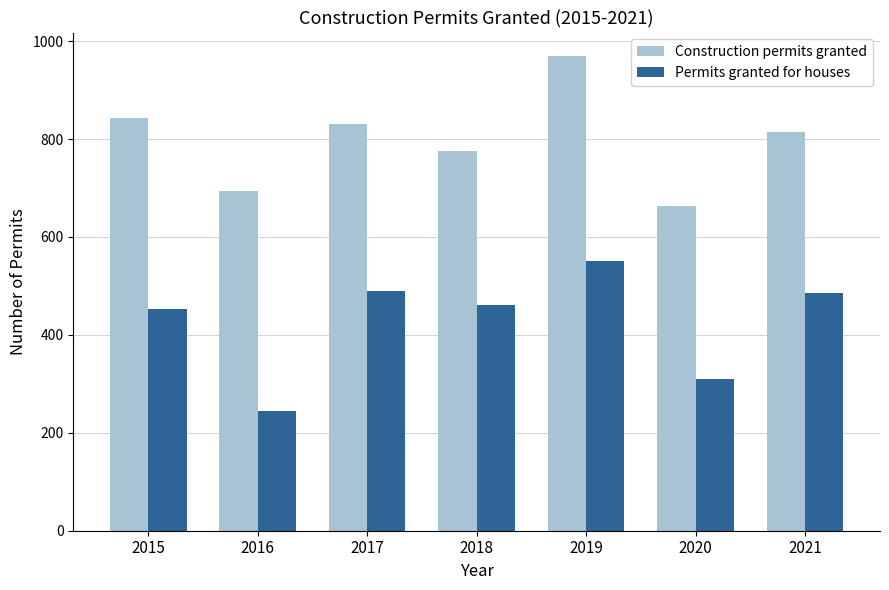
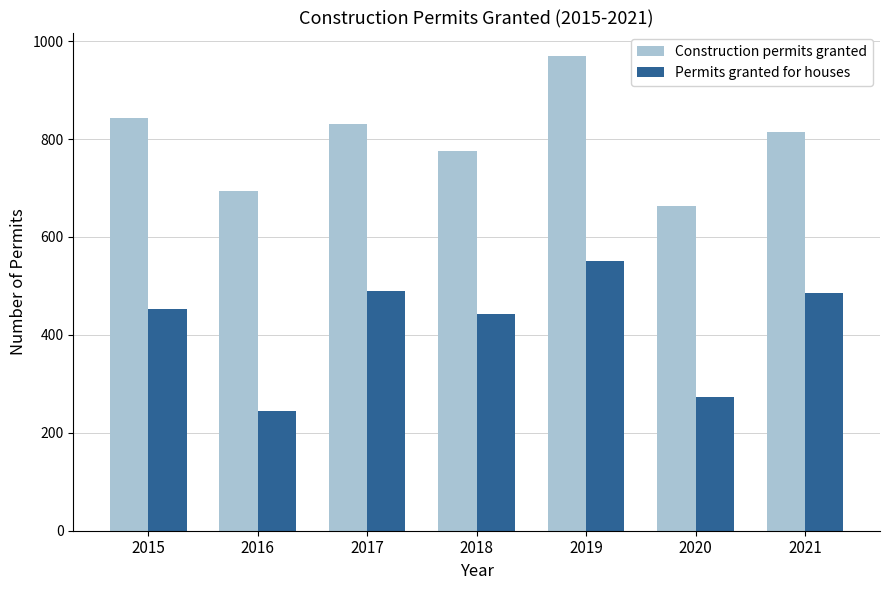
  {
    "Construction permits granted": {
      "2015": 840,
      "2016": 690,
      "2017": 830,
      "2018": 780,
      "2019": 970,
      "2020": 660,
      "2021": 820
    },
    "Permits granted for houses": {
      "2015": 450,
      "2016": 240,
      "2017": 490,
-     "2018": 460,
+     "2018": 440,
      "2019": 550,
-     "2020": 310,
+     "2020": 270,
      "2021": 490
    }
  }
